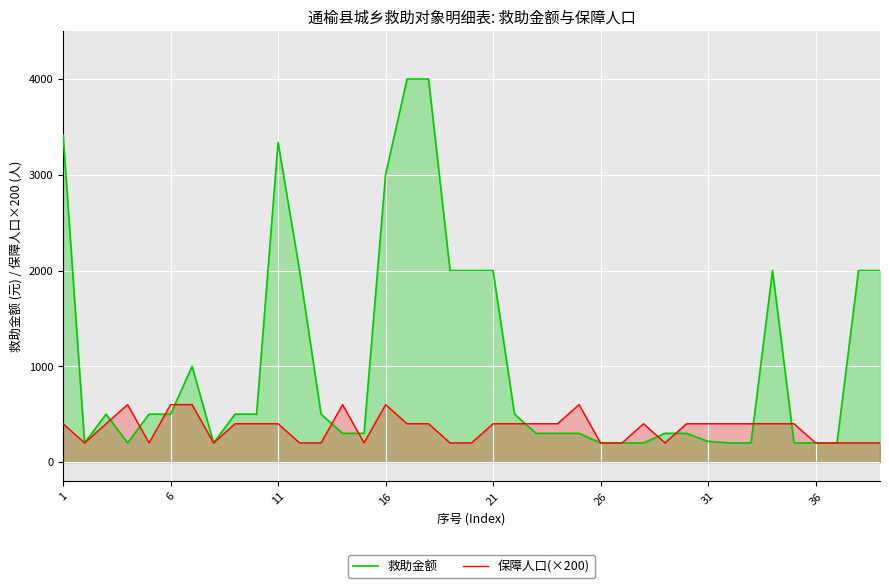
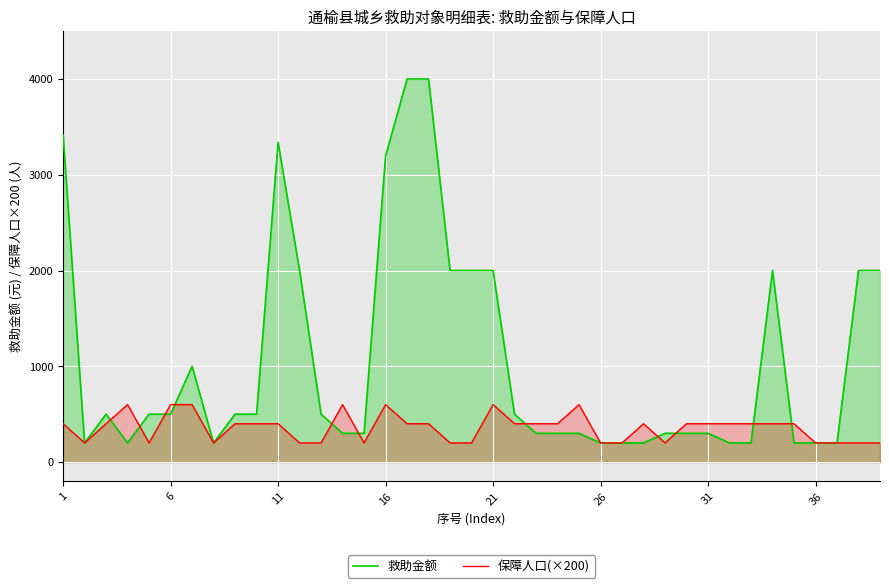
  {
    "救助金额": {
      "1": 3400,
      "6": 500,
      "11": 3300,
-     "16": 3000,
+     "16": 3200,
      "21": 2000,
-     "31": 200
+     "31": 300
    },
    "保障人口(×200)": {
      "1": 400,
      "6": 600,
      "11": 400,
      "16": 600,
-     "21": 400,
+     "21": 600,
      "31": 400
    }
  }
